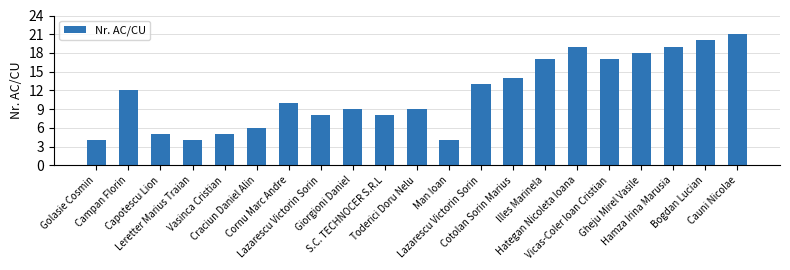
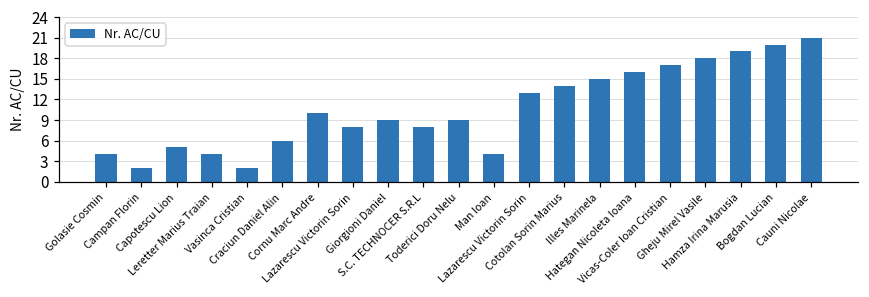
  {
    "Golasie Cosmin": 4,
-   "Campan Florin": 12,
+   "Campan Florin": 2,
    "Capotescu Lion": 5,
    "Leretter Marius Traian": 4,
-   "Vasinca Cristian": 5,
+   "Vasinca Cristian": 2,
    "Craciun Daniel Alin": 6,
    "Cornu Marc Andre": 10,
    "Giorgioni Daniel": 9,
    "S.C. TECHNOCER S.R.L": 8,
    "Toderici Doru Nelu": 9,
    "Man Ioan": 4,
    "Cotolan Sorin Marius": 14,
-   "Illes Marinela": 17,
-   "Hategan Nicoleta Ioana": 19,
+   "Illes Marinela": 15,
+   "Hategan Nicoleta Ioana": 16,
    "Vicas-Coler Ioan Cristian": 17,
    "Gheju Mirel Vasile": 18,
    "Hamza Irina Marusia": 19,
    "Bogdan Lucian": 20,
    "Cauni Nicolae": 21
  }
